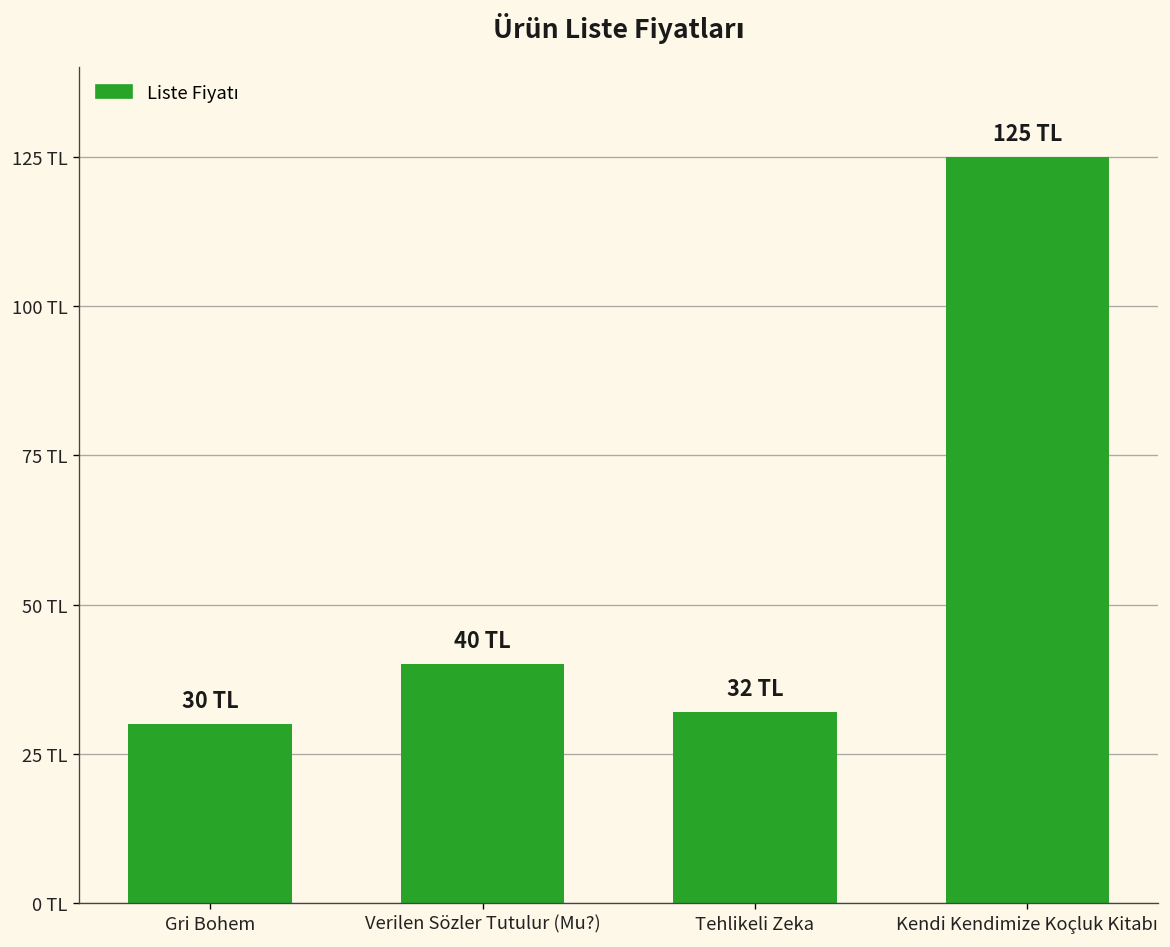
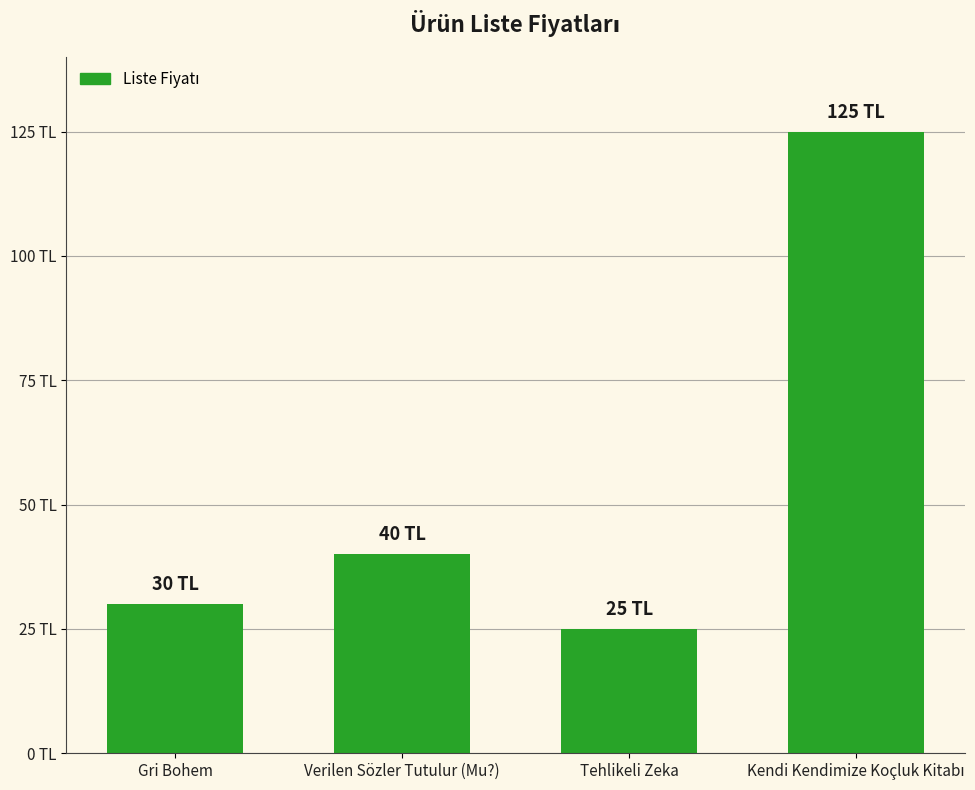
  {
    "Gri Bohem": 30,
    "Verilen Sözler Tutulur (Mu?)": 40,
-   "Tehlikeli Zeka": 32,
+   "Tehlikeli Zeka": 25,
    "Kendi Kendimize Koçluk Kitabı": 125
  }
